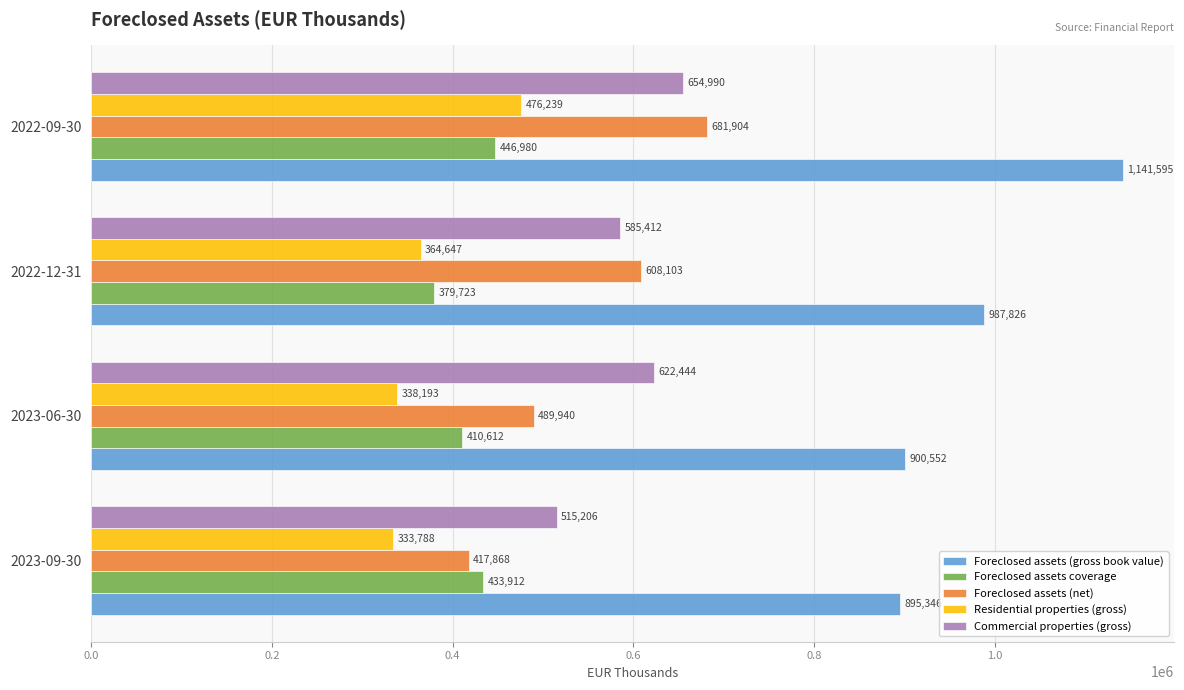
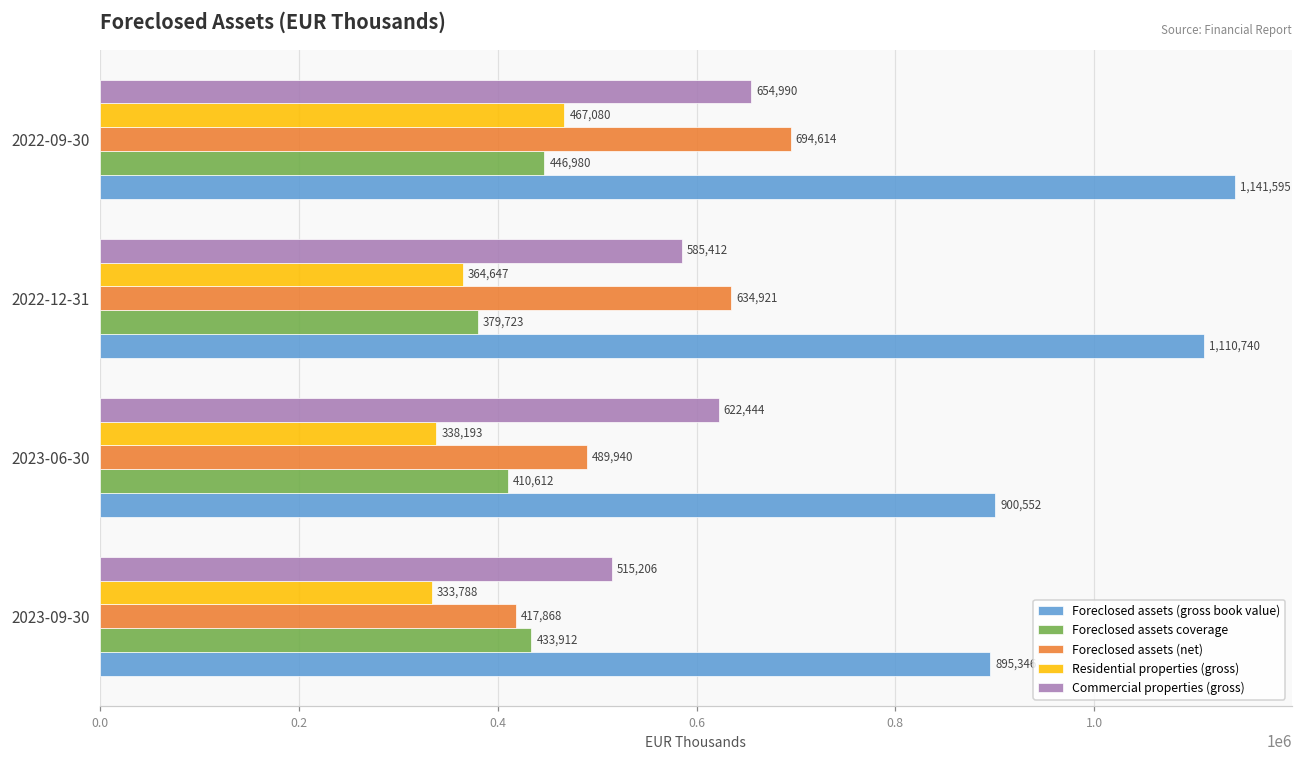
  {
    "Foreclosed assets (gross book value)": {
      "2022-09-30": "1,141,595",
-     "2022-12-31": "987,826",
+     "2022-12-31": "1,110,740",
      "2023-06-30": "900,552"
    },
    "Foreclosed assets coverage": {
      "2022-09-30": "446,980",
      "2022-12-31": "379,723",
      "2023-06-30": "410,612",
      "2023-09-30": "433,912"
    },
    "Foreclosed assets (net)": {
-     "2022-09-30": "681,904",
-     "2022-12-31": "608,103",
+     "2022-09-30": "694,614",
+     "2022-12-31": "634,921",
      "2023-06-30": "489,940",
      "2023-09-30": "417,868"
    },
    "Residential properties (gross)": {
-     "2022-09-30": "476,239",
+     "2022-09-30": "467,080",
      "2022-12-31": "364,647",
      "2023-06-30": "338,193",
      "2023-09-30": "333,788"
    },
    "Commercial properties (gross)": {
      "2022-09-30": "654,990",
      "2022-12-31": "585,412",
      "2023-06-30": "622,444",
      "2023-09-30": "515,206"
    }
  }
